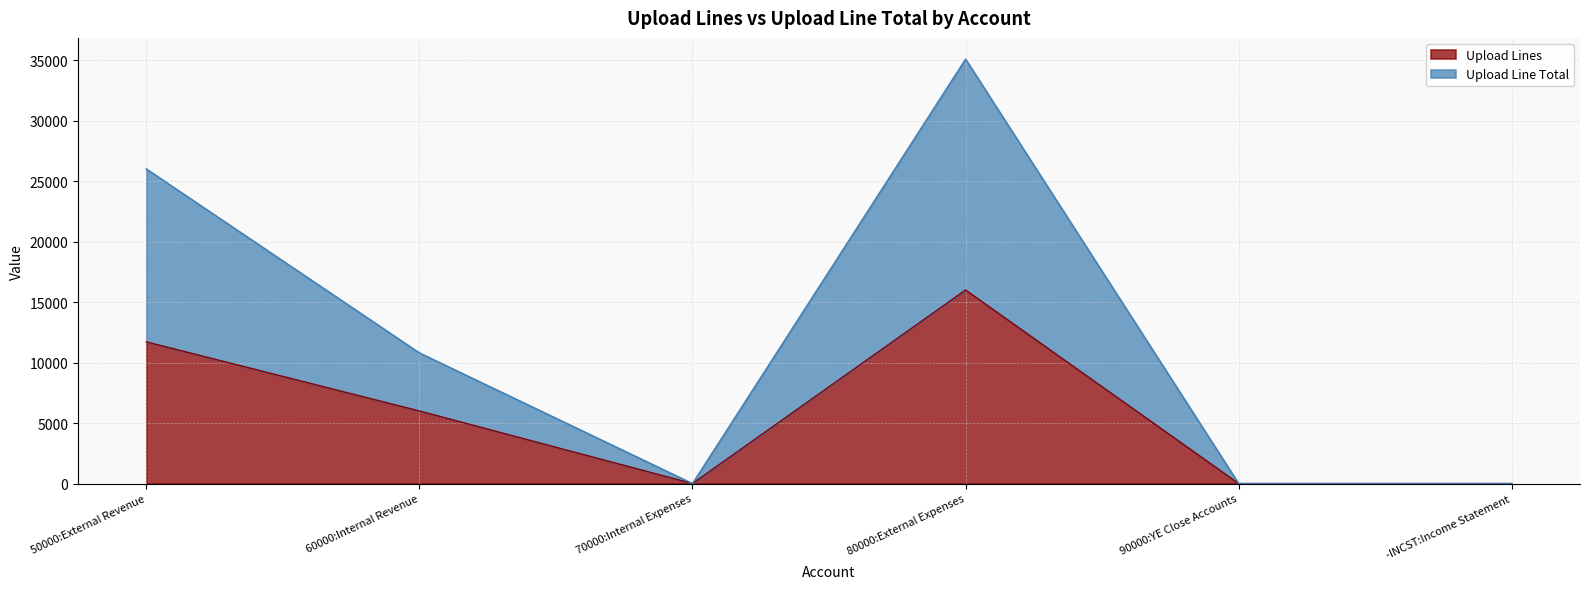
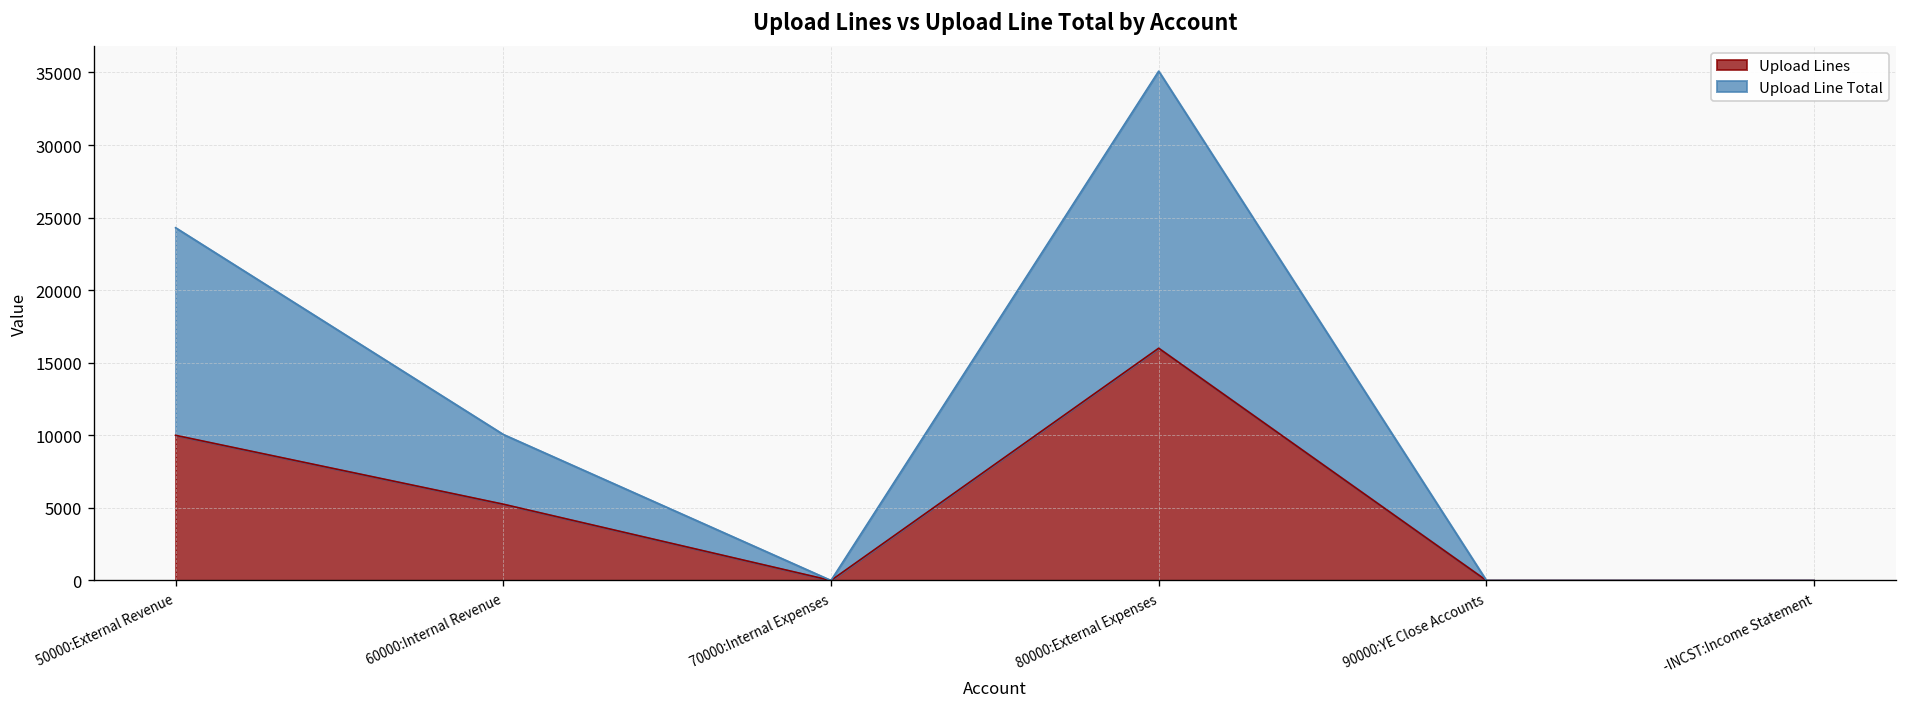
  {
    "Upload Lines": {
-     "50000:External Revenue": 11700,
-     "60000:Internal Revenue": 6000,
+     "50000:External Revenue": 10000,
+     "60000:Internal Revenue": 5300,
      "80000:External Expenses": 16000
    },
    "Upload Line Total": {
      "50000:External Revenue": 14300,
      "60000:Internal Revenue": 4800,
      "80000:External Expenses": 19100
    }
  }
